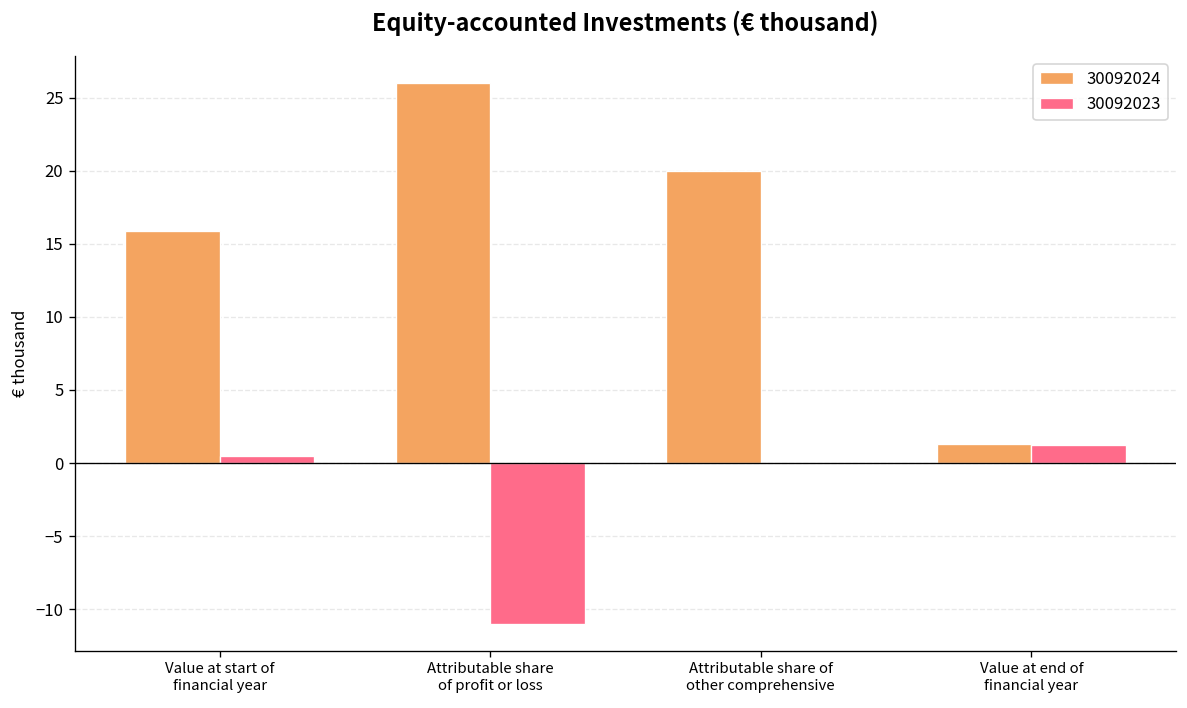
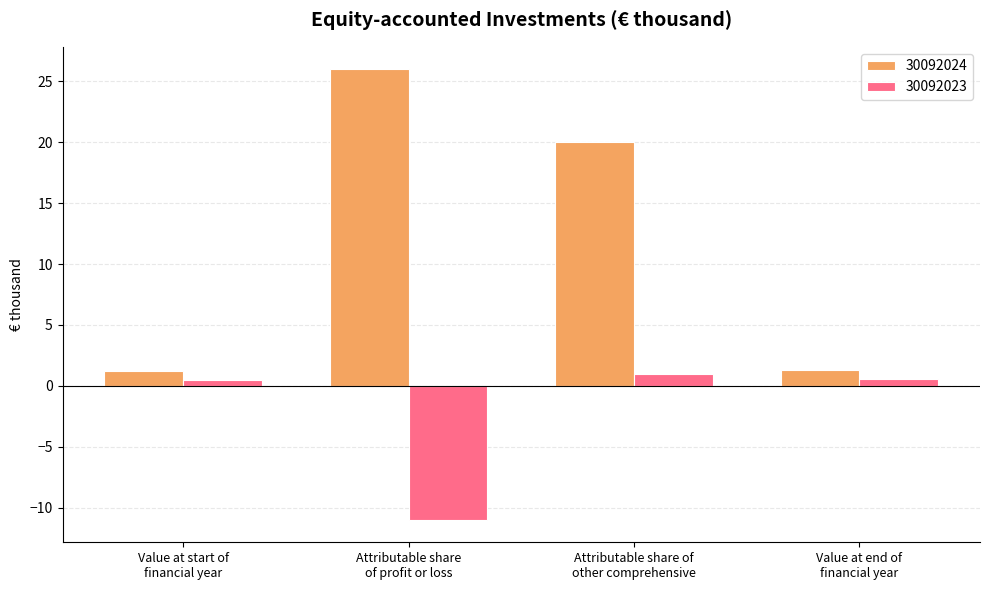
  {
    "30092024": {
-     "Value at start of financial year": 15.9,
+     "Value at start of financial year": 1.2,
      "Attributable share of profit or loss": 26.0,
      "Attributable share of other comprehensive": 20.0,
      "Value at end of financial year": 1.3
    },
    "30092023": {
      "Value at start of financial year": 0.5,
      "Attributable share of profit or loss": -11.0,
-     "Attributable share of other comprehensive": 0,
-     "Value at end of financial year": 1.2
+     "Attributable share of other comprehensive": 1,
+     "Value at end of financial year": 0.5
    }
  }
